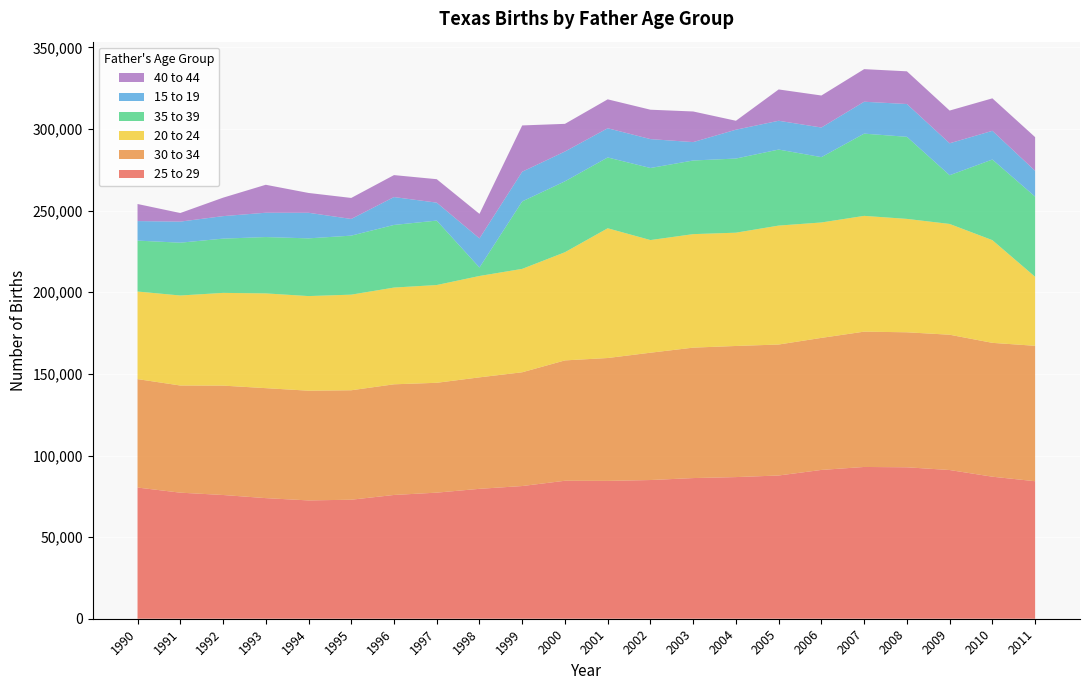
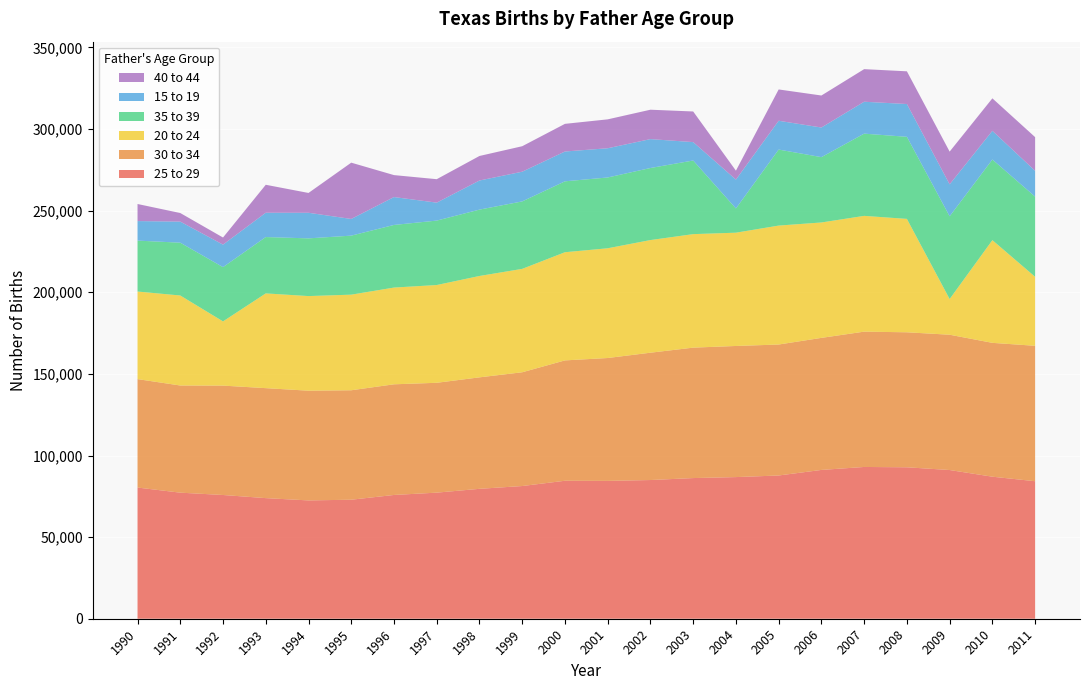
  {
    "20 to 24": {
      "1990": "54,000",
      "1991": "55,000",
-     "1992": "57,000",
+     "1992": "39,000",
      "1993": "58,000",
      "1994": "58,000",
      "1995": "59,000",
      "1996": "59,000",
      "1997": "60,000",
      "1998": "62,000",
      "1999": "63,000",
      "2000": "66,000",
-     "2001": "79,000",
+     "2001": "67,000",
      "2002": "69,000",
      "2003": "70,000",
      "2004": "69,000",
      "2005": "73,000",
      "2006": "71,000",
      "2007": "71,000",
      "2008": "69,000",
-     "2009": "68,000",
+     "2009": "22,000",
      "2010": "63,000",
      "2011": "42,000"
    },
    "35 to 39": {
      "1990": "31,000",
      "1991": "32,000",
      "1992": "33,000",
      "1993": "35,000",
      "1994": "35,000",
      "1995": "36,000",
      "1996": "38,000",
      "1997": "39,000",
-     "1998": "5,000",
+     "1998": "41,000",
      "1999": "41,000",
      "2000": "43,000",
      "2001": "43,000",
      "2002": "44,000",
      "2003": "45,000",
-     "2004": "45,000",
+     "2004": "15,000",
      "2005": "47,000",
      "2006": "40,000",
      "2007": "50,000",
      "2008": "50,000",
-     "2009": "30,000",
+     "2009": "51,000",
      "2010": "49,000",
      "2011": "49,000"
    },
    "15 to 19": {
      "1990": "12,000",
      "1991": "13,000",
      "1992": "14,000",
      "1993": "15,000",
      "1994": "16,000",
      "1995": "10,000",
      "1996": "17,000",
      "1997": "11,000",
      "1998": "18,000",
      "1999": "18,000",
      "2000": "18,000",
      "2001": "18,000",
      "2002": "18,000",
      "2003": "11,000",
      "2004": "18,000",
      "2005": "18,000",
      "2006": "18,000",
      "2007": "20,000",
      "2008": "20,000",
      "2009": "20,000",
      "2010": "18,000",
      "2011": "16,000"
    },
    "40 to 44": {
      "1990": "10,000",
      "1991": "5,000",
-     "1992": "11,000",
+     "1992": "4,000",
      "1993": "17,000",
      "1994": "12,000",
-     "1995": "13,000",
+     "1995": "34,000",
      "1996": "13,000",
      "1997": "14,000",
      "1998": "15,000",
-     "1999": "28,000",
+     "1999": "16,000",
      "2000": "17,000",
      "2001": "18,000",
      "2002": "18,000",
      "2003": "19,000",
      "2004": "5,000",
      "2005": "19,000",
      "2006": "20,000",
      "2007": "20,000",
      "2008": "20,000",
      "2009": "20,000",
      "2010": "20,000",
      "2011": "21,000"
    }
  }
